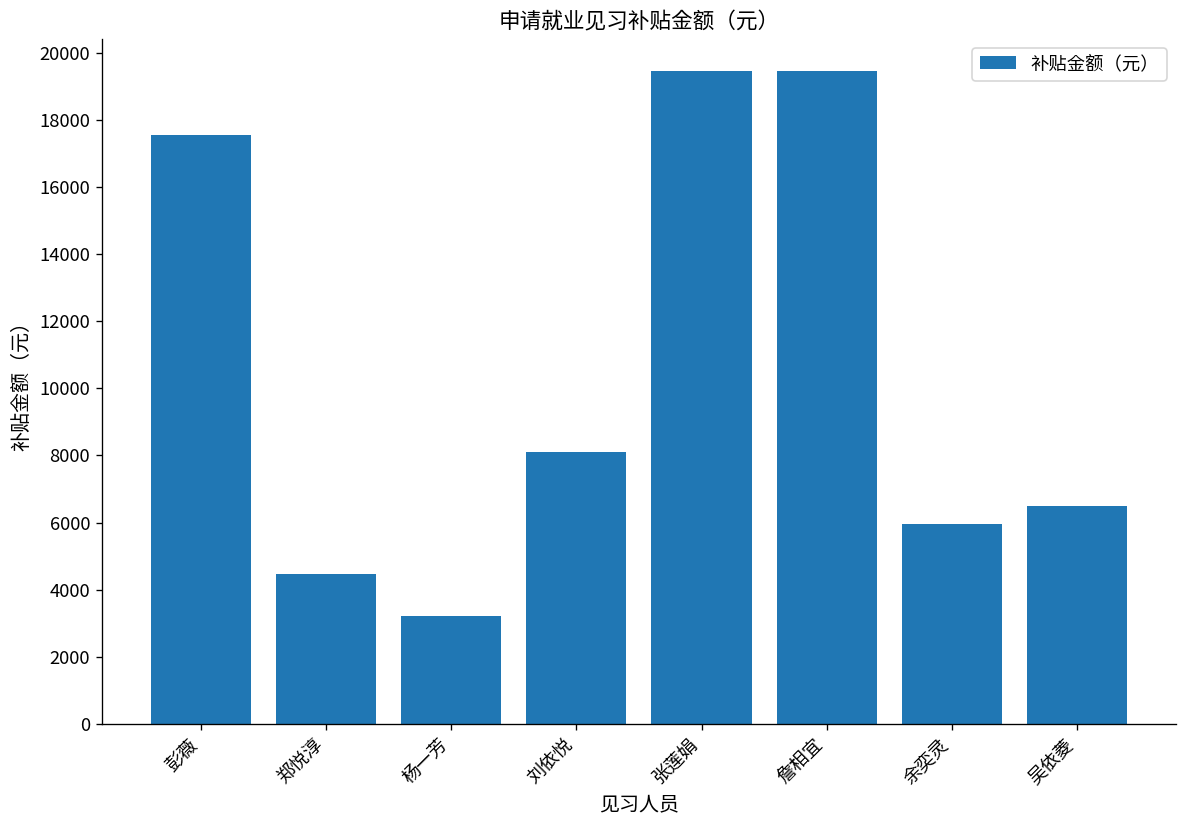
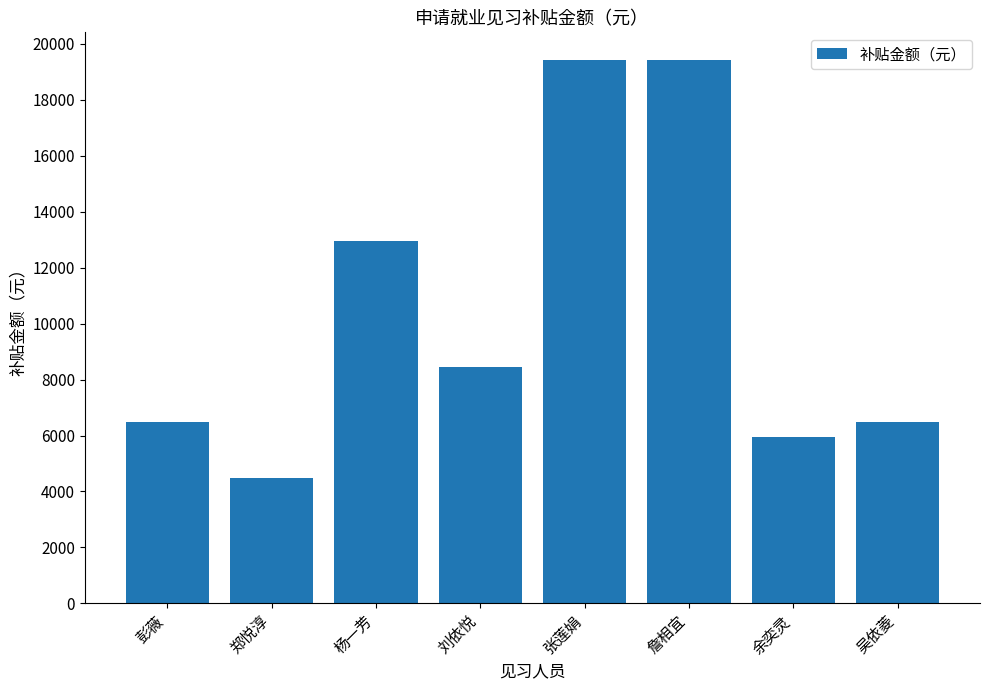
  {
-   "彭薇": 17500,
+   "彭薇": 6500,
    "郑悦淳": 4500,
-   "杨一芳": 3200,
-   "刘依悦": 8100,
+   "杨一芳": 13000,
+   "刘依悦": 8400,
    "张莲娟": 19400,
    "詹相宜": 19400,
    "余奕灵": 5900,
    "吴依菱": 6500
  }
